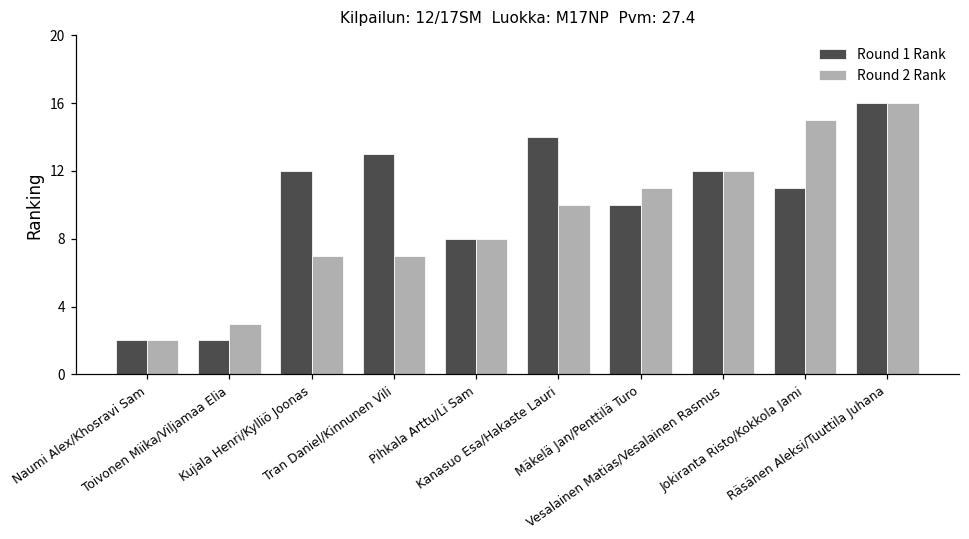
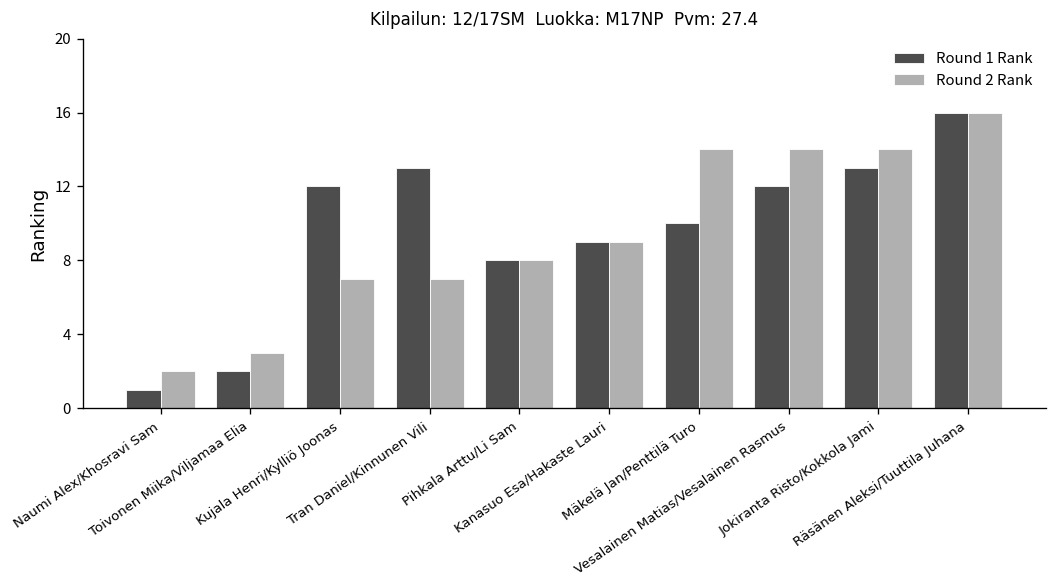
  {
    "Round 1 Rank": {
-     "Naumi Alex/Khosravi Sam": 2,
+     "Naumi Alex/Khosravi Sam": 1,
      "Toivonen Miika/Viljamaa Elia": 2,
      "Kujala Henri/Kylliö Joonas": 12,
      "Tran Daniel/Kinnunen Vili": 13,
      "Pihkala Arttu/Li Sam": 8,
-     "Kanasuo Esa/Hakaste Lauri": 14,
+     "Kanasuo Esa/Hakaste Lauri": 9,
      "Mäkelä Jan/Penttilä Turo": 10,
      "Vesalainen Matias/Vesalainen Rasmus": 12,
-     "Jokiranta Risto/Kokkola Jami": 11,
+     "Jokiranta Risto/Kokkola Jami": 13,
      "Räsänen Aleksi/Tuuttila Juhana": 16
    },
    "Round 2 Rank": {
      "Naumi Alex/Khosravi Sam": 2,
      "Toivonen Miika/Viljamaa Elia": 3,
      "Kujala Henri/Kylliö Joonas": 7,
      "Tran Daniel/Kinnunen Vili": 7,
      "Pihkala Arttu/Li Sam": 8,
-     "Kanasuo Esa/Hakaste Lauri": 10,
-     "Mäkelä Jan/Penttilä Turo": 11,
-     "Vesalainen Matias/Vesalainen Rasmus": 12,
-     "Jokiranta Risto/Kokkola Jami": 15,
+     "Kanasuo Esa/Hakaste Lauri": 9,
+     "Mäkelä Jan/Penttilä Turo": 14,
+     "Vesalainen Matias/Vesalainen Rasmus": 14,
+     "Jokiranta Risto/Kokkola Jami": 14,
      "Räsänen Aleksi/Tuuttila Juhana": 16
    }
  }
